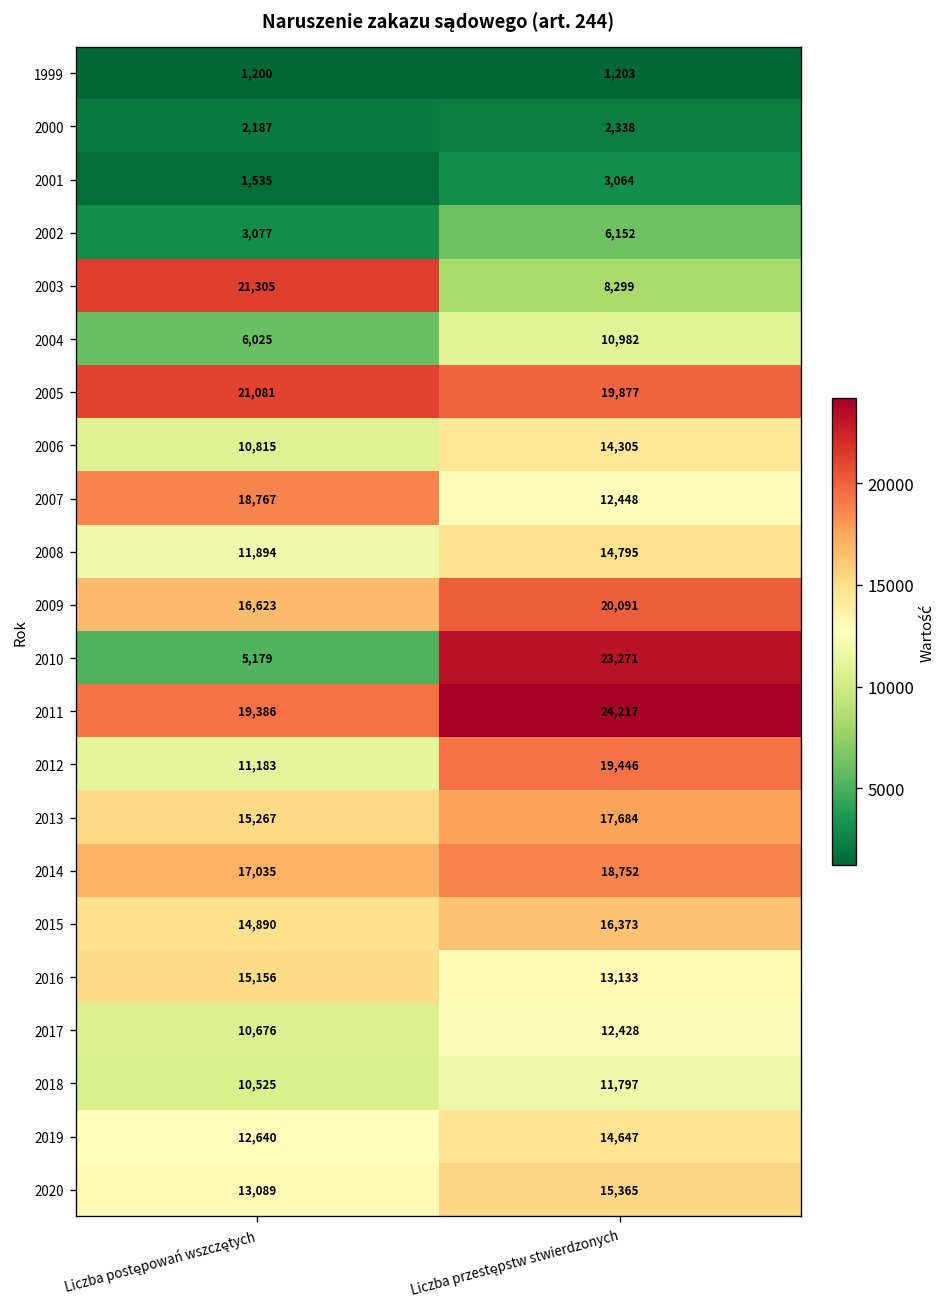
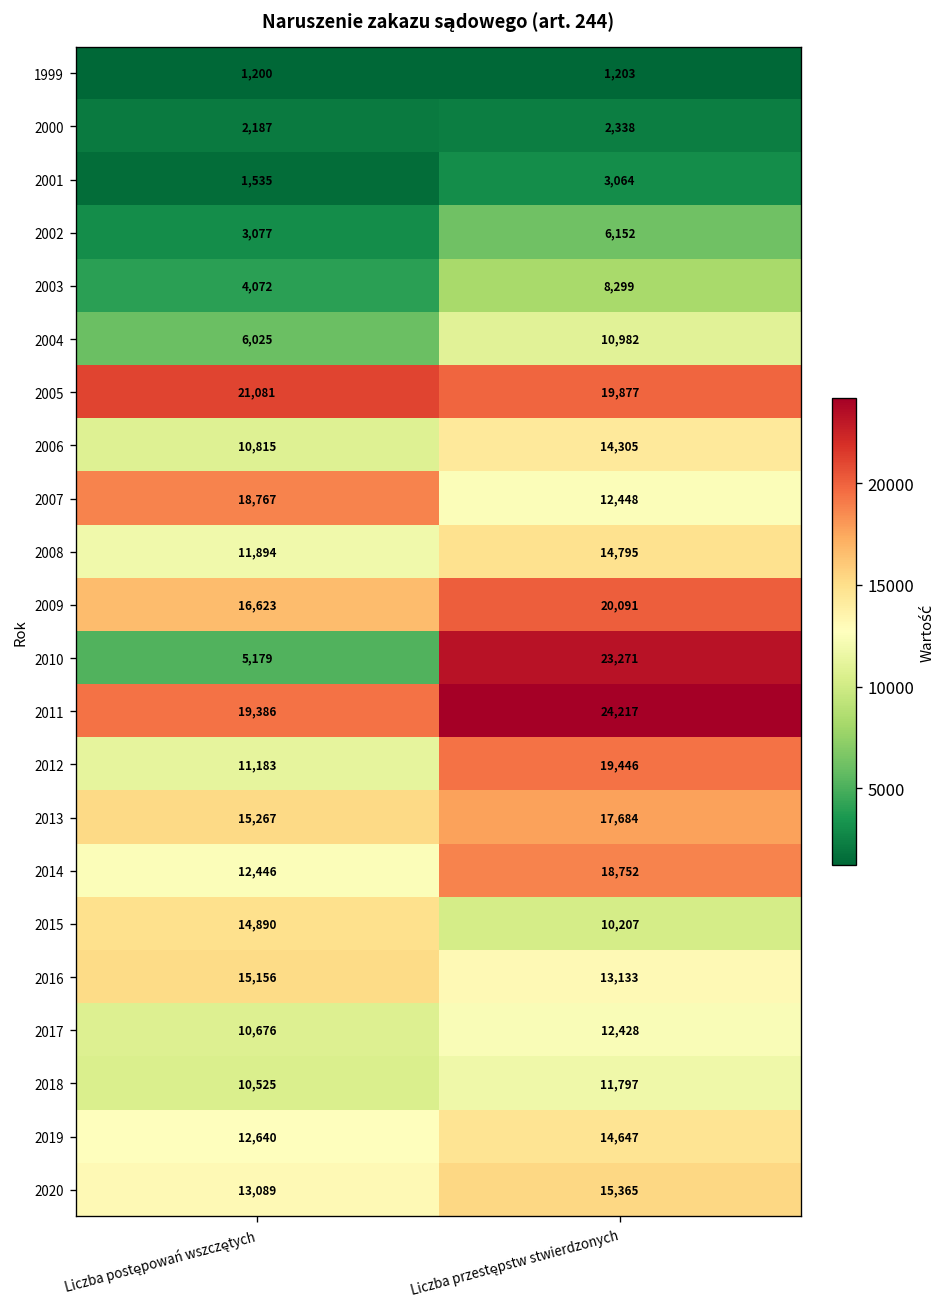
  {
    "1999": {
      "Liczba postępowań wszczętych": "1,200",
      "Liczba przestępstw stwierdzonych": "1,203"
    },
    "2000": {
      "Liczba postępowań wszczętych": "2,187",
      "Liczba przestępstw stwierdzonych": "2,338"
    },
    "2001": {
      "Liczba postępowań wszczętych": "1,535",
      "Liczba przestępstw stwierdzonych": "3,064"
    },
    "2002": {
      "Liczba postępowań wszczętych": "3,077",
      "Liczba przestępstw stwierdzonych": "6,152"
    },
    "2003": {
-     "Liczba postępowań wszczętych": "21,305",
+     "Liczba postępowań wszczętych": "4,072",
      "Liczba przestępstw stwierdzonych": "8,299"
    },
    "2004": {
      "Liczba postępowań wszczętych": "6,025",
      "Liczba przestępstw stwierdzonych": "10,982"
    },
    "2005": {
      "Liczba postępowań wszczętych": "21,081",
      "Liczba przestępstw stwierdzonych": "19,877"
    },
    "2006": {
      "Liczba postępowań wszczętych": "10,815",
      "Liczba przestępstw stwierdzonych": "14,305"
    },
    "2007": {
      "Liczba postępowań wszczętych": "18,767",
      "Liczba przestępstw stwierdzonych": "12,448"
    },
    "2008": {
      "Liczba postępowań wszczętych": "11,894",
      "Liczba przestępstw stwierdzonych": "14,795"
    },
    "2009": {
      "Liczba postępowań wszczętych": "16,623",
      "Liczba przestępstw stwierdzonych": "20,091"
    },
    "2010": {
      "Liczba postępowań wszczętych": "5,179",
      "Liczba przestępstw stwierdzonych": "23,271"
    },
    "2011": {
      "Liczba postępowań wszczętych": "19,386",
      "Liczba przestępstw stwierdzonych": "24,217"
    },
    "2012": {
      "Liczba postępowań wszczętych": "11,183",
      "Liczba przestępstw stwierdzonych": "19,446"
    },
    "2013": {
      "Liczba postępowań wszczętych": "15,267",
      "Liczba przestępstw stwierdzonych": "17,684"
    },
    "2014": {
-     "Liczba postępowań wszczętych": "17,035",
+     "Liczba postępowań wszczętych": "12,446",
      "Liczba przestępstw stwierdzonych": "18,752"
    },
    "2015": {
      "Liczba postępowań wszczętych": "14,890",
-     "Liczba przestępstw stwierdzonych": "16,373"
+     "Liczba przestępstw stwierdzonych": "10,207"
    },
    "2016": {
      "Liczba postępowań wszczętych": "15,156",
      "Liczba przestępstw stwierdzonych": "13,133"
    },
    "2017": {
      "Liczba postępowań wszczętych": "10,676",
      "Liczba przestępstw stwierdzonych": "12,428"
    },
    "2018": {
      "Liczba postępowań wszczętych": "10,525",
      "Liczba przestępstw stwierdzonych": "11,797"
    },
    "2019": {
      "Liczba postępowań wszczętych": "12,640",
      "Liczba przestępstw stwierdzonych": "14,647"
    },
    "2020": {
      "Liczba postępowań wszczętych": "13,089",
      "Liczba przestępstw stwierdzonych": "15,365"
    }
  }
